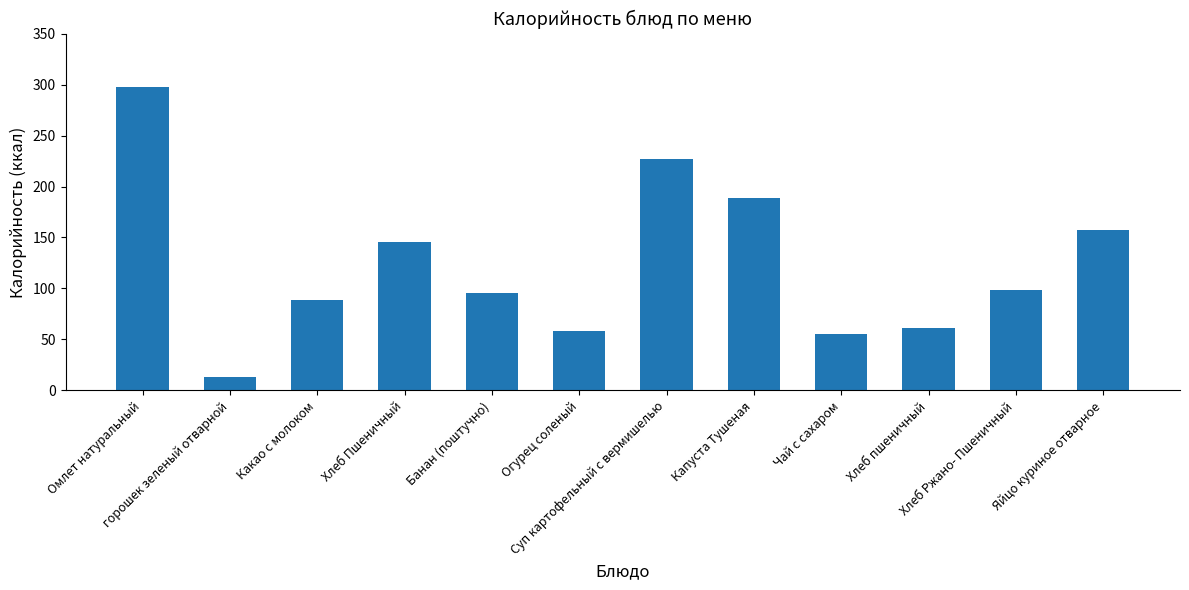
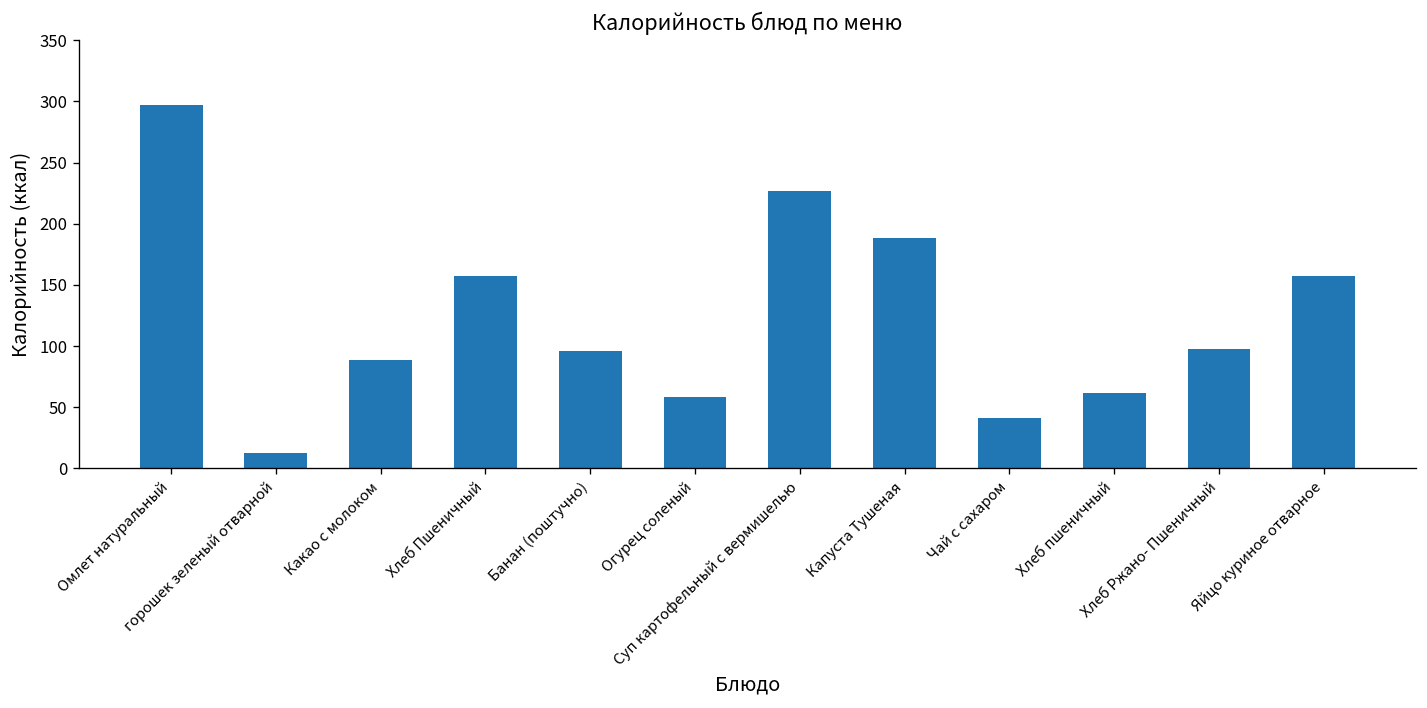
  {
    "Омлет натуральный": 297,
    "горошек зеленый отварной": 13,
    "Какао с молоком": 89,
-   "Хлеб Пшеничный": 146,
+   "Хлеб Пшеничный": 158,
    "Банан (поштучно)": 96,
    "Огурец соленый": 58,
    "Суп картофельный с вермишелью": 227,
    "Капуста Тушеная": 188,
-   "Чай с сахаром": 55,
+   "Чай с сахаром": 42,
    "Хлеб пшеничный": 62,
    "Хлеб Ржано- Пшеничный": 98,
    "Яйцо куриное отварное": 157
  }
